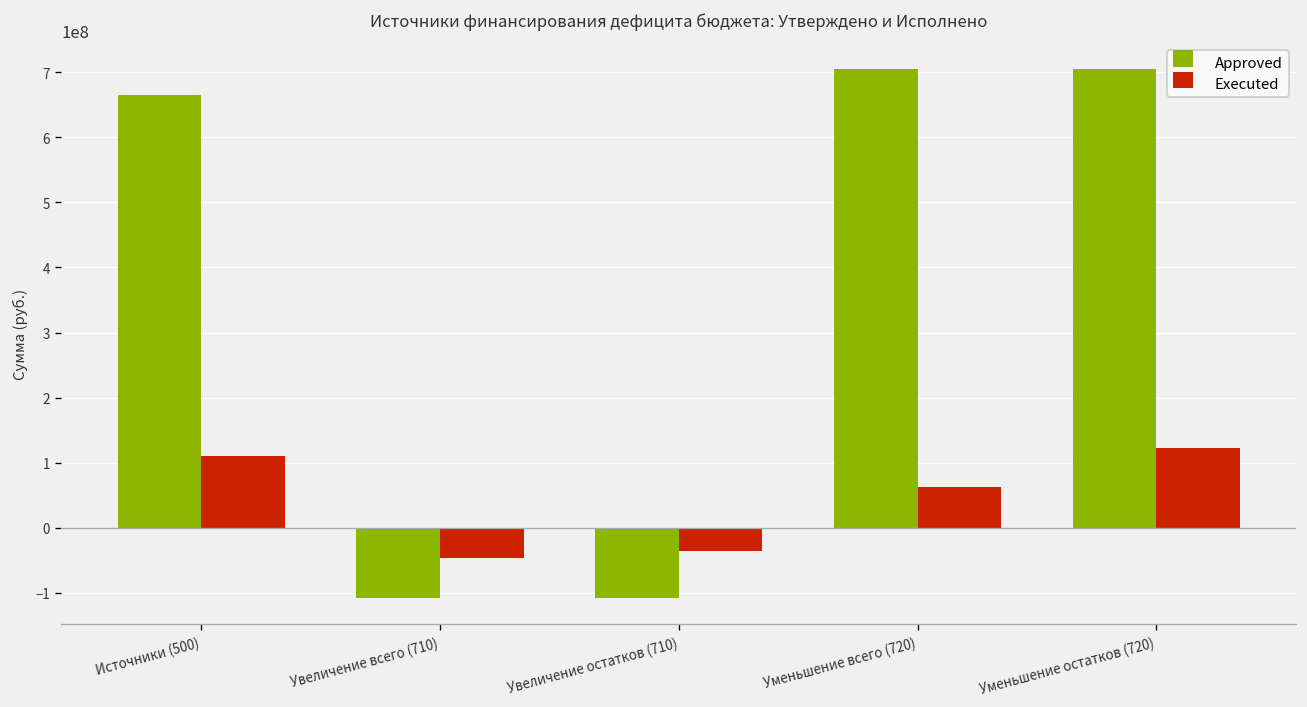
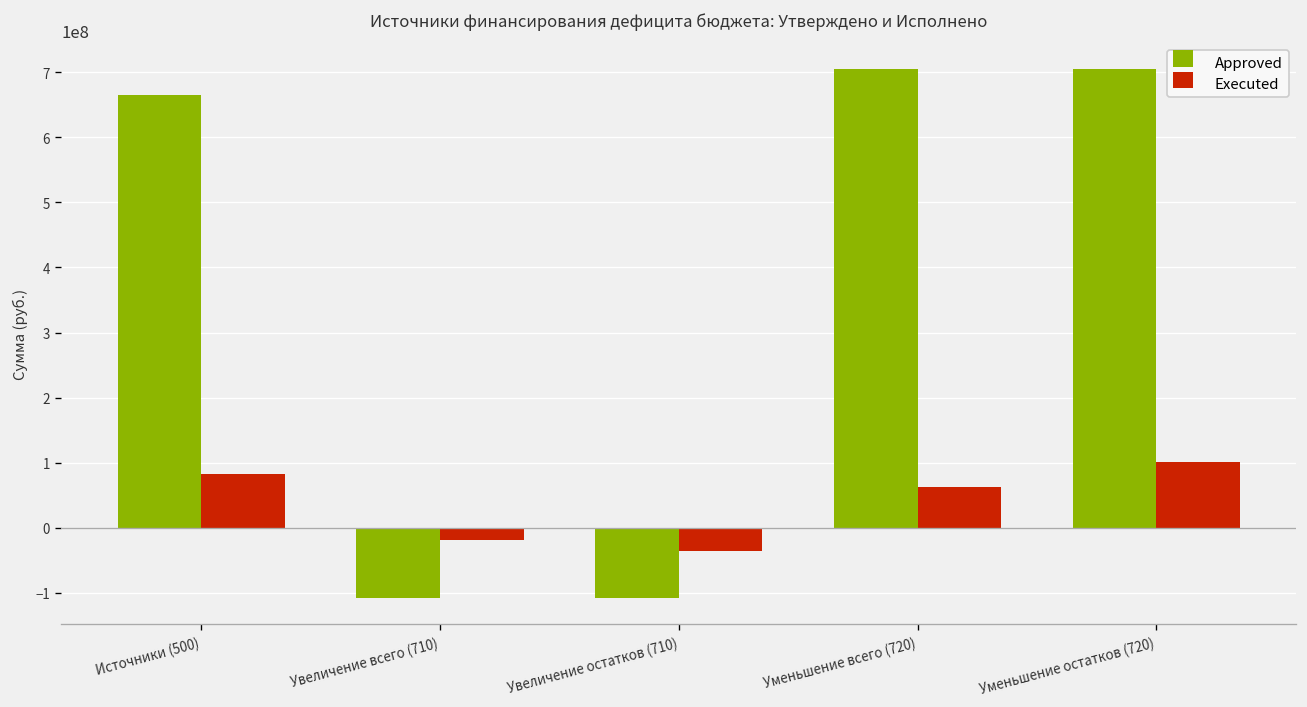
  {
    "Approved": {
      "Источники (500)": 670000000,
      "Увеличение всего (710)": -110000000,
      "Увеличение остатков (710)": -110000000,
      "Уменьшение всего (720)": 710000000,
      "Уменьшение остатков (720)": 710000000
    },
    "Executed": {
-     "Источники (500)": 110000000,
-     "Увеличение всего (710)": -50000000,
+     "Источники (500)": 80000000,
+     "Увеличение всего (710)": -20000000,
      "Увеличение остатков (710)": -40000000,
      "Уменьшение всего (720)": 60000000,
-     "Уменьшение остатков (720)": 120000000
+     "Уменьшение остатков (720)": 100000000
    }
  }
